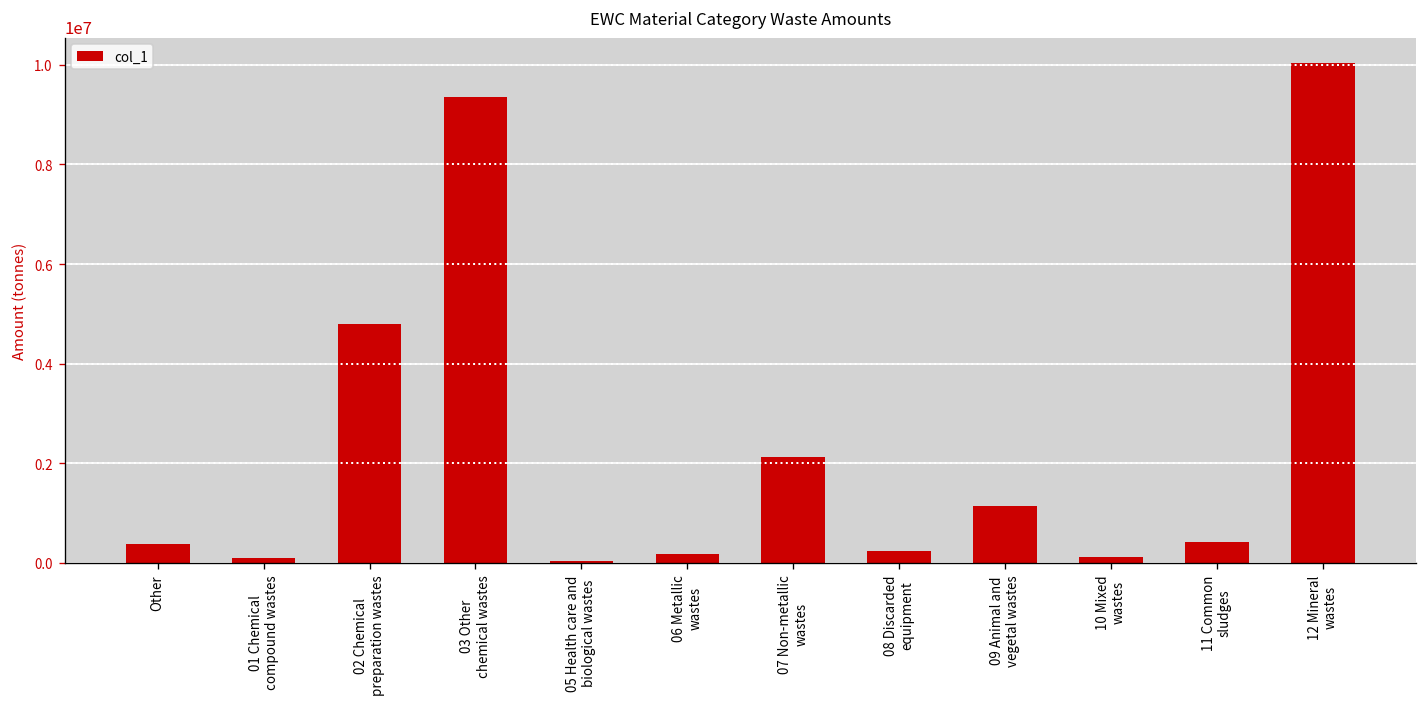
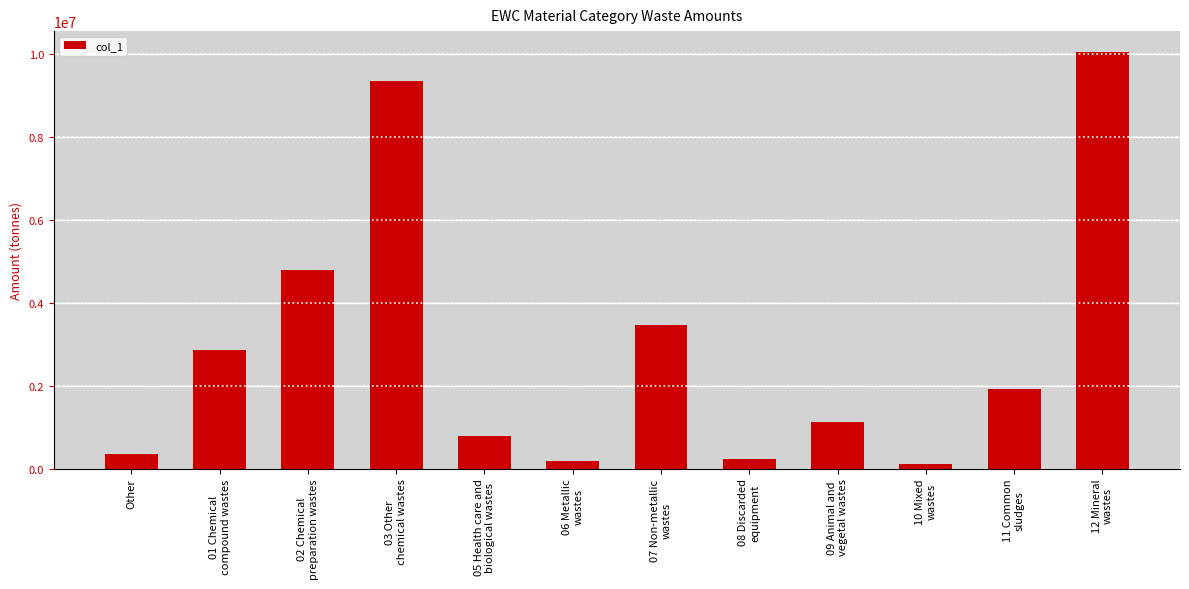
  {
    "Other": 400000,
-   "01 Chemical compound wastes": 100000,
+   "01 Chemical compound wastes": 2900000,
    "02 Chemical preparation wastes": 4800000,
    "03 Other chemical wastes": 9400000,
-   "05 Health care and biological wastes": 0,
+   "05 Health care and biological wastes": 800000,
    "06 Metallic wastes": 200000,
-   "07 Non-metallic wastes": 2100000,
+   "07 Non-metallic wastes": 3500000,
    "08 Discarded equipment": 200000,
    "09 Animal and vegetal wastes": 1100000,
    "10 Mixed wastes": 100000,
-   "11 Common sludges": 400000,
+   "11 Common sludges": 1900000,
    "12 Mineral wastes": 10000000
  }
